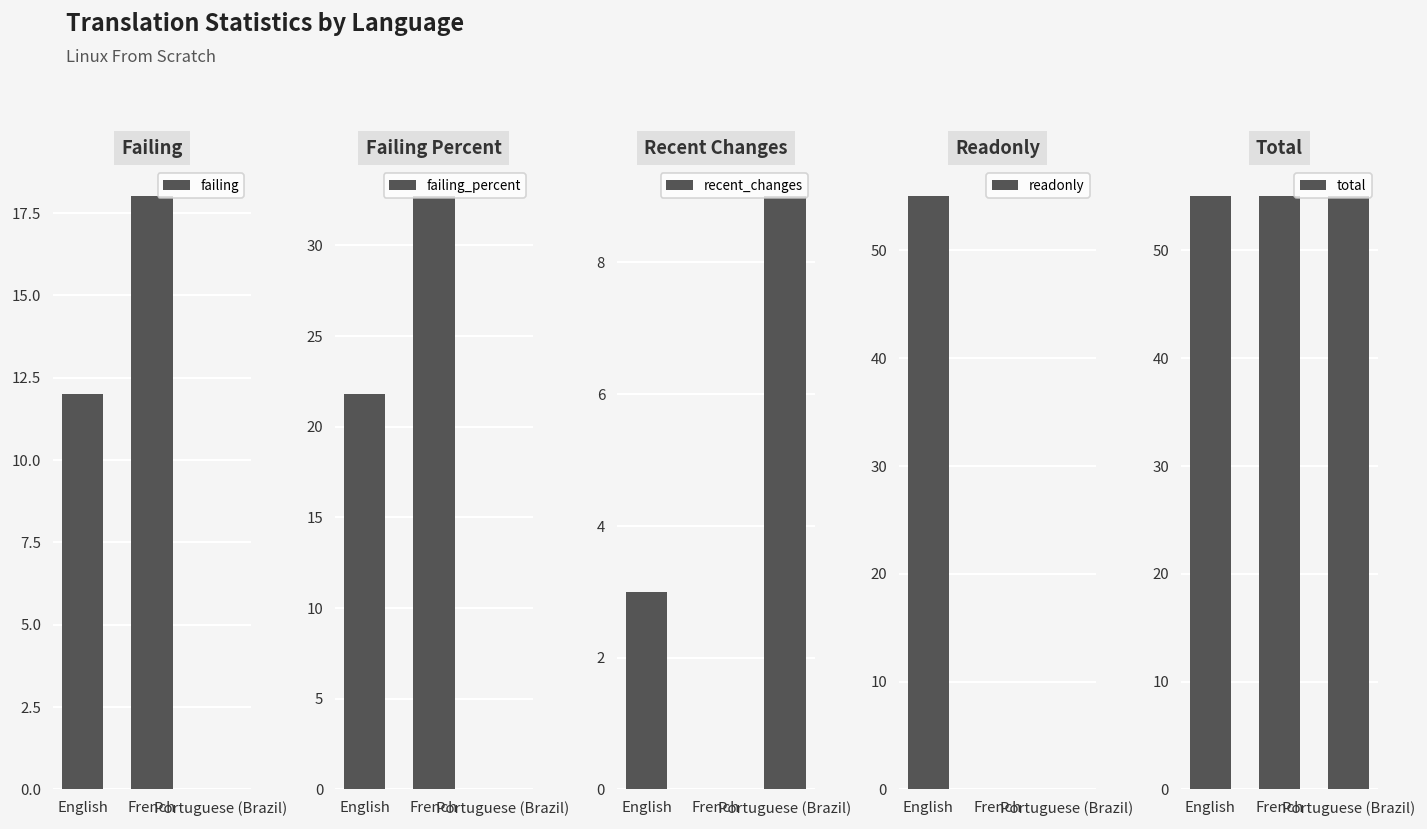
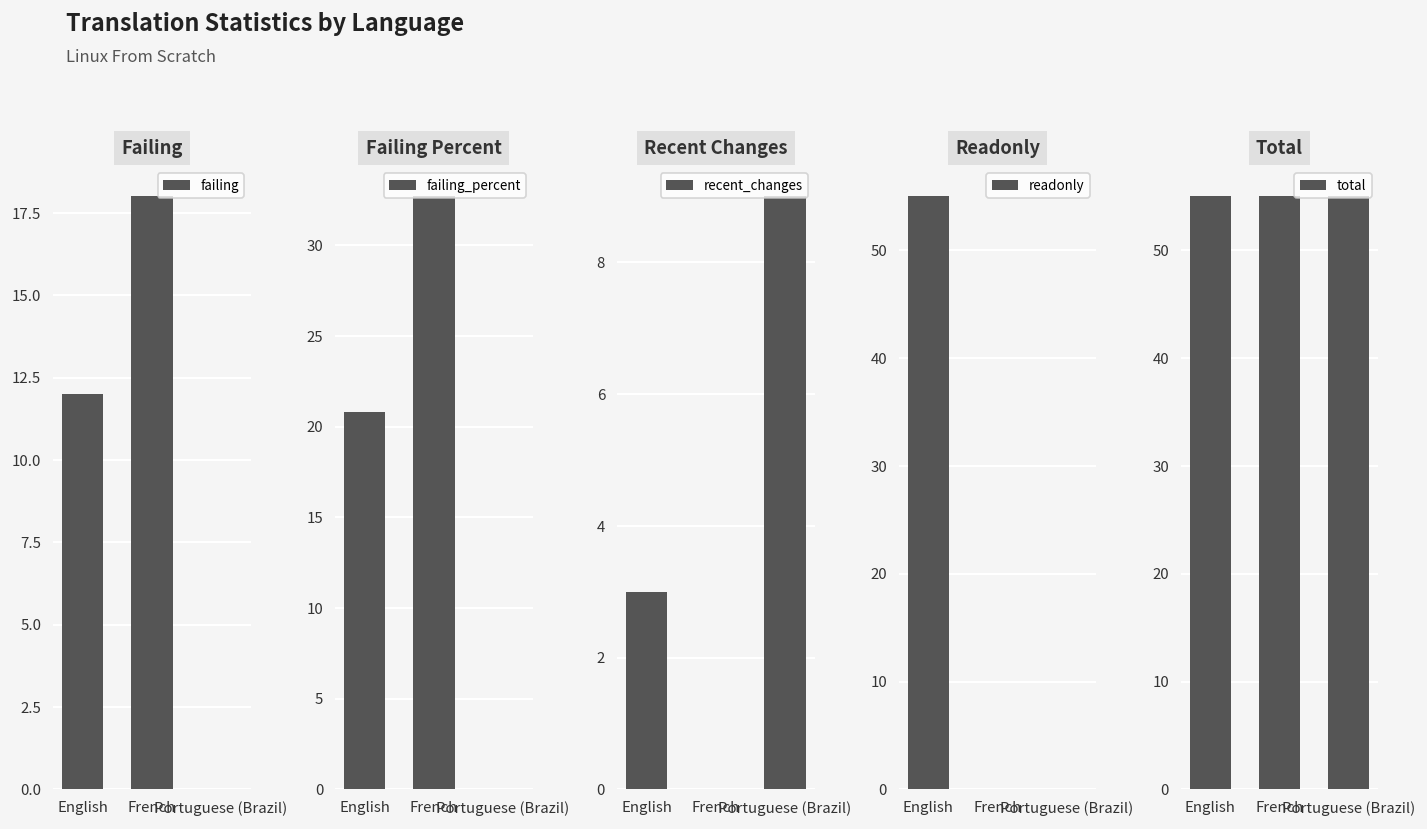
  {
    "Failing": {
      "English": 12.0
    },
    "Failing Percent": {
-     "English": 21.8
+     "English": 20.8
    },
    "Recent Changes": {
      "English": 3.0
    },
    "Readonly": {
      "English": 55
    },
    "Total": {
      "English": 55
    }
  }
